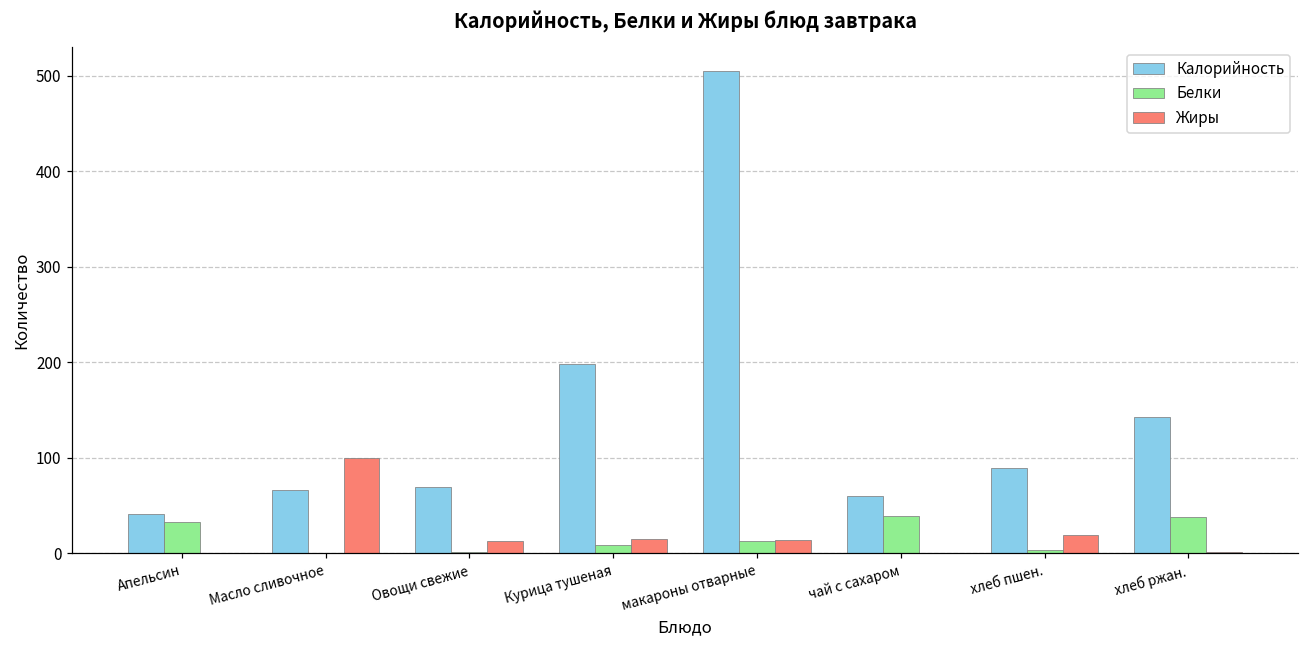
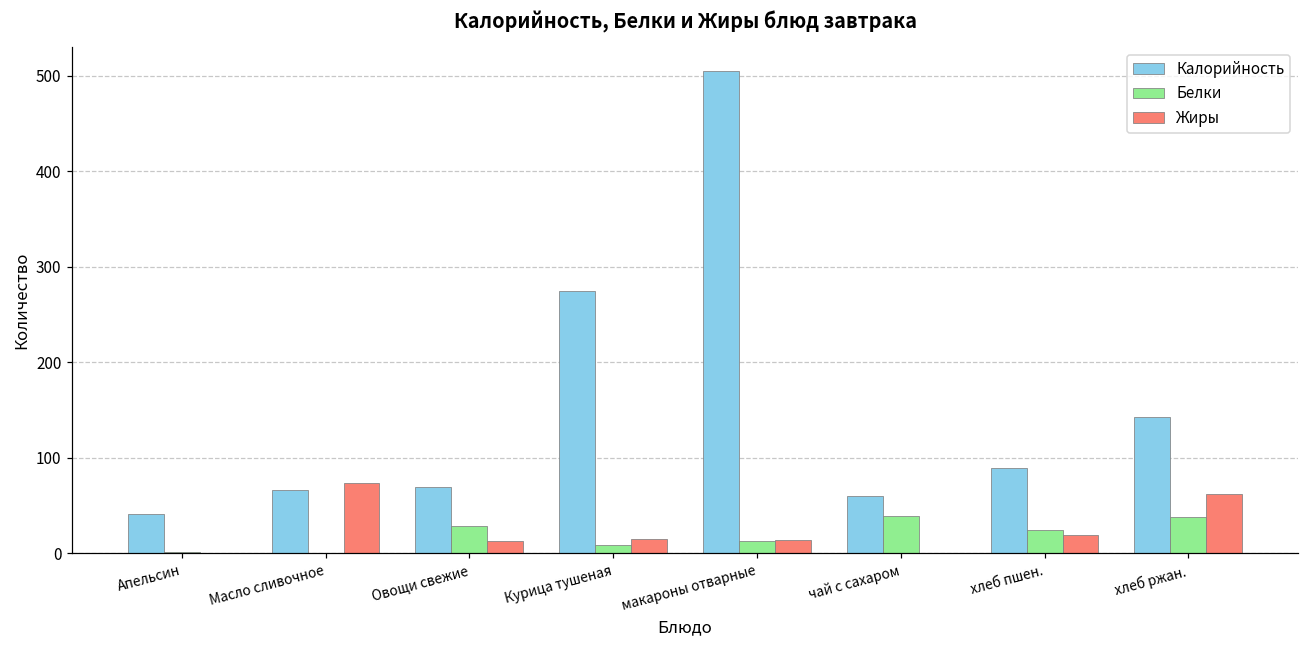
  {
    "Калорийность": {
      "Апельсин": 40,
      "Масло сливочное": 70,
      "Овощи свежие": 70,
-     "Курица тушеная": 200,
+     "Курица тушеная": 270,
      "макароны отварные": 500,
      "чай с сахаром": 60,
      "хлеб пшен.": 90,
      "хлеб ржан.": 140
    },
    "Белки": {
-     "Апельсин": 30,
-     "Овощи свежие": 0,
+     "Апельсин": 0,
+     "Овощи свежие": 30,
      "Курица тушеная": 10,
      "макароны отварные": 10,
      "чай с сахаром": 40,
-     "хлеб пшен.": 0,
+     "хлеб пшен.": 20,
      "хлеб ржан.": 40
    },
    "Жиры": {
-     "Масло сливочное": 100,
+     "Масло сливочное": 70,
      "Овощи свежие": 10,
      "Курица тушеная": 20,
      "макароны отварные": 10,
      "хлеб пшен.": 20,
-     "хлеб ржан.": 0
+     "хлеб ржан.": 60
    }
  }
